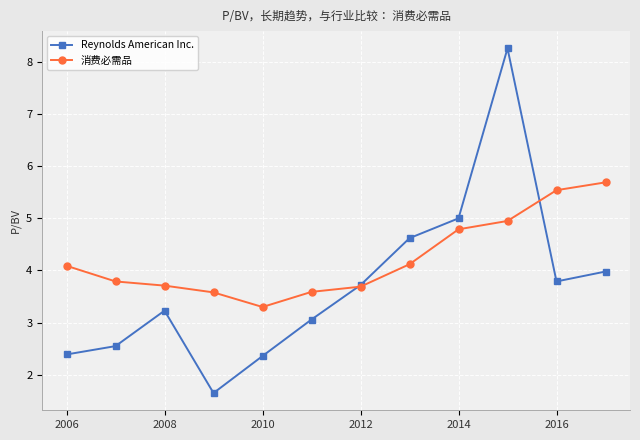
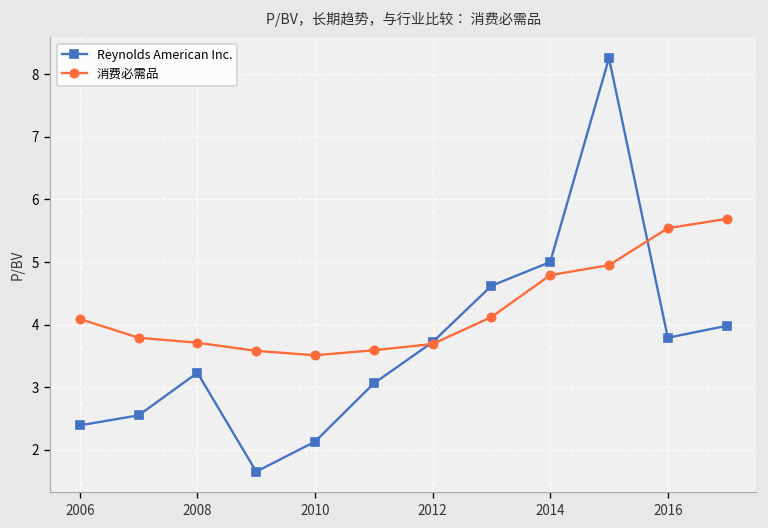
  {
    "Reynolds American Inc.": {
      "2006": 2.4,
      "2008": 3.2,
-     "2010": 2.4,
+     "2010": 2.1,
      "2014": 5.0,
      "2016": 3.8
    },
    "消费必需品": {
      "2006": 4.1,
      "2008": 3.7,
-     "2010": 3.3,
+     "2010": 3.5,
      "2014": 4.8,
      "2016": 5.5
    }
  }
